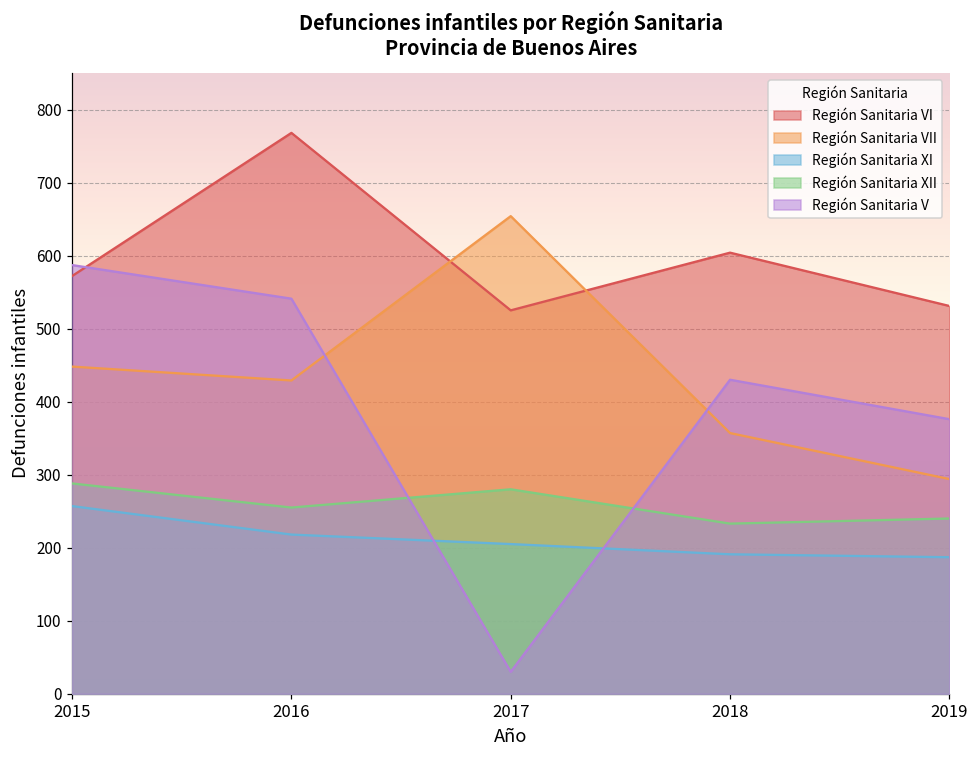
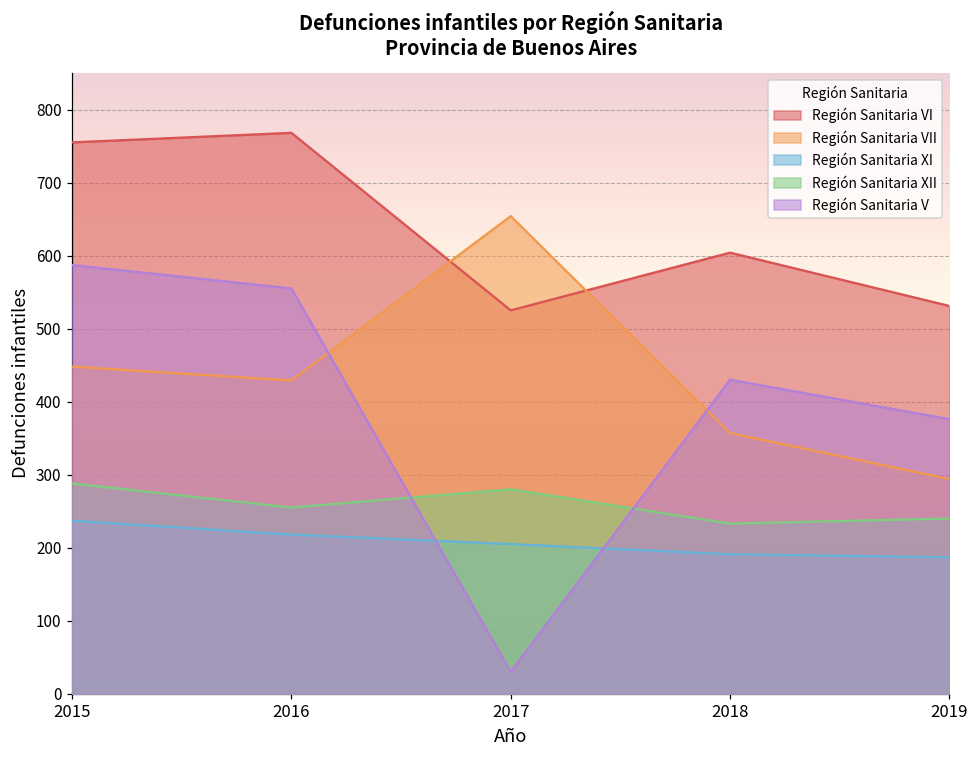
  {
    "Región Sanitaria VI": {
-     "2015": 570,
+     "2015": 760,
      "2016": 770,
      "2017": 530,
      "2018": 600,
      "2019": 530
    },
    "Región Sanitaria VII": {
      "2015": 450,
      "2016": 430,
      "2017": 650,
      "2018": 360,
      "2019": 290
    },
    "Región Sanitaria XI": {
-     "2015": 260,
+     "2015": 240,
      "2016": 220,
      "2017": 210,
      "2018": 190,
      "2019": 190
    },
    "Región Sanitaria XII": {
      "2015": 290,
      "2016": 260,
      "2017": 280,
      "2018": 230,
      "2019": 240
    },
    "Región Sanitaria V": {
      "2015": 590,
-     "2016": 540,
+     "2016": 560,
      "2017": 30,
      "2018": 430,
      "2019": 380
    }
  }
